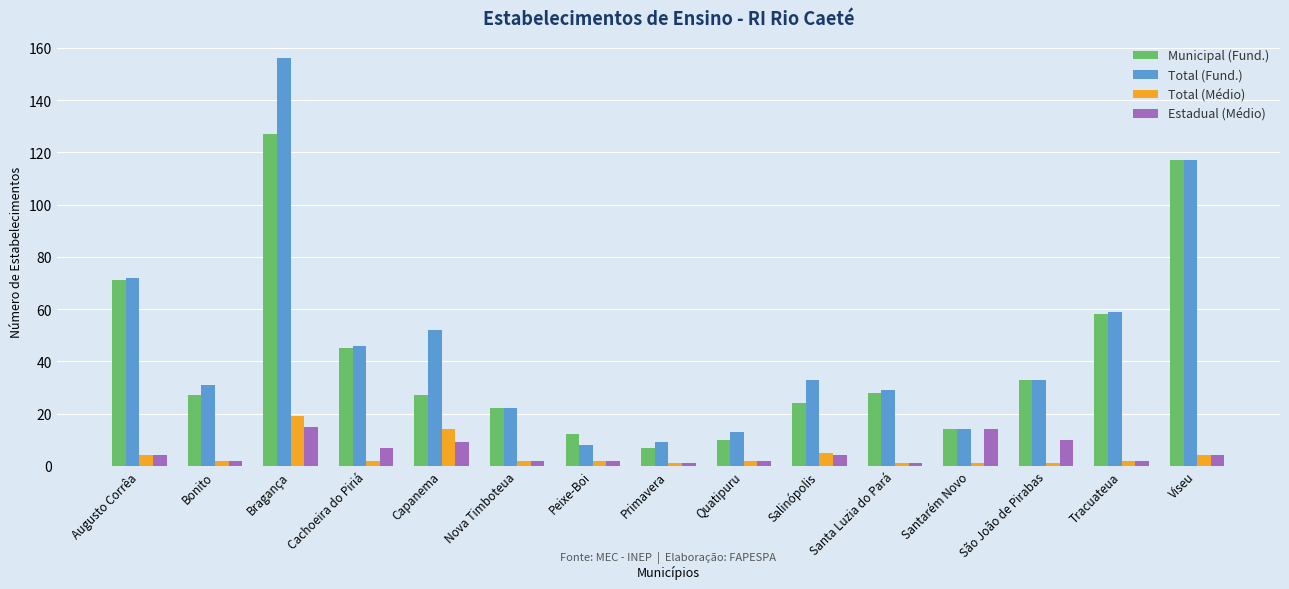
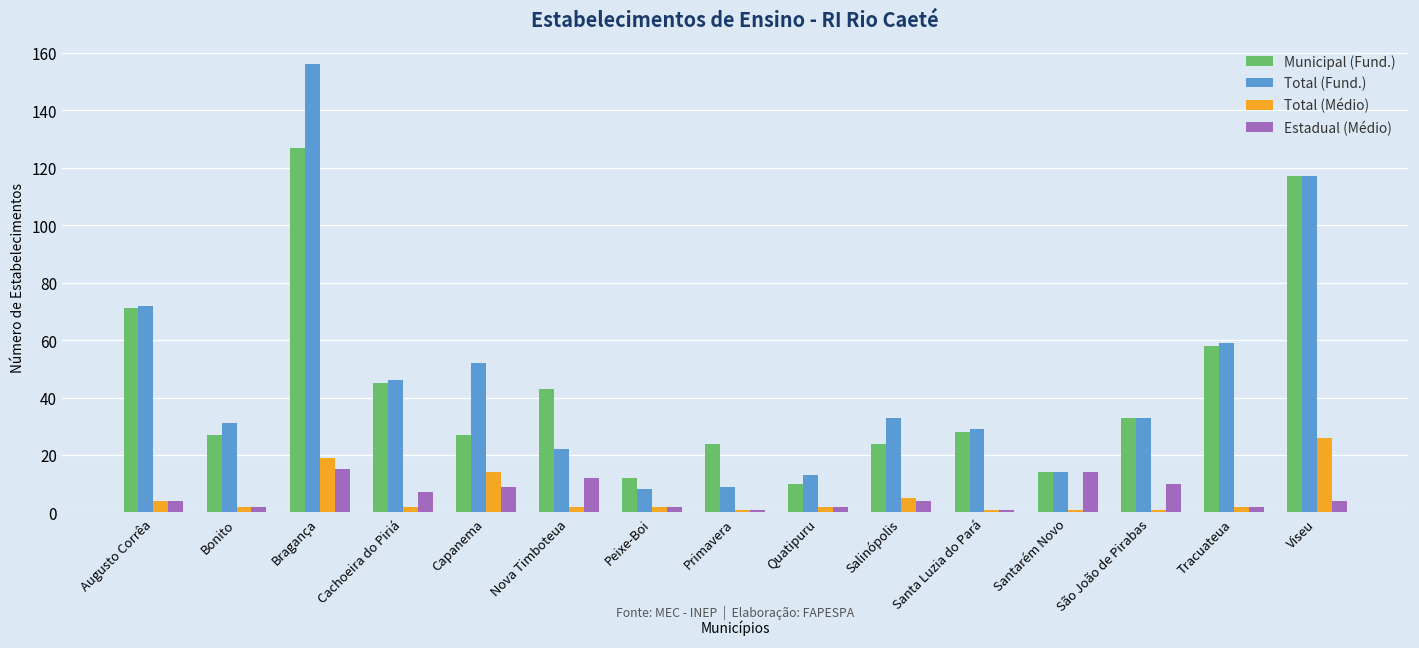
  {
    "Municipal (Fund.)": {
      "Augusto Corrêa": 71,
      "Bonito": 27,
      "Bragança": 127,
      "Cachoeira do Piriá": 45,
      "Capanema": 27,
-     "Nova Timboteua": 22,
+     "Nova Timboteua": 43,
      "Peixe-Boi": 12,
-     "Primavera": 7,
+     "Primavera": 24,
      "Quatipuru": 10,
      "Salinópolis": 24,
      "Santa Luzia do Pará": 28,
      "Santarém Novo": 14,
      "São João de Pirabas": 33,
      "Tracuateua": 58,
      "Viseu": 117
    },
    "Total (Fund.)": {
      "Augusto Corrêa": 72,
      "Bonito": 31,
      "Bragança": 156,
      "Cachoeira do Piriá": 46,
      "Capanema": 52,
      "Nova Timboteua": 22,
      "Peixe-Boi": 8,
      "Primavera": 9,
      "Quatipuru": 13,
      "Salinópolis": 33,
      "Santa Luzia do Pará": 29,
      "Santarém Novo": 14,
      "São João de Pirabas": 33,
      "Tracuateua": 59,
      "Viseu": 117
    },
    "Total (Médio)": {
      "Augusto Corrêa": 4,
      "Bonito": 2,
      "Bragança": 19,
      "Cachoeira do Piriá": 2,
      "Capanema": 14,
      "Nova Timboteua": 2,
      "Peixe-Boi": 2,
      "Primavera": 1,
      "Quatipuru": 2,
      "Salinópolis": 5,
      "Santa Luzia do Pará": 1,
      "Santarém Novo": 1,
      "São João de Pirabas": 1,
      "Tracuateua": 2,
-     "Viseu": 4
+     "Viseu": 26
    },
    "Estadual (Médio)": {
      "Augusto Corrêa": 4,
      "Bonito": 2,
      "Bragança": 15,
      "Cachoeira do Piriá": 7,
      "Capanema": 9,
-     "Nova Timboteua": 2,
+     "Nova Timboteua": 12,
      "Peixe-Boi": 2,
      "Primavera": 1,
      "Quatipuru": 2,
      "Salinópolis": 4,
      "Santa Luzia do Pará": 1,
      "Santarém Novo": 14,
      "São João de Pirabas": 10,
      "Tracuateua": 2,
      "Viseu": 4
    }
  }
